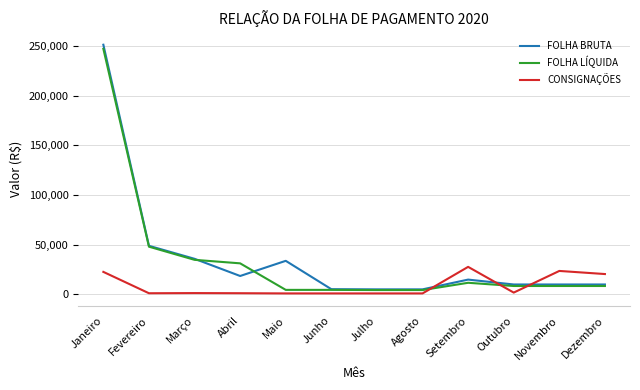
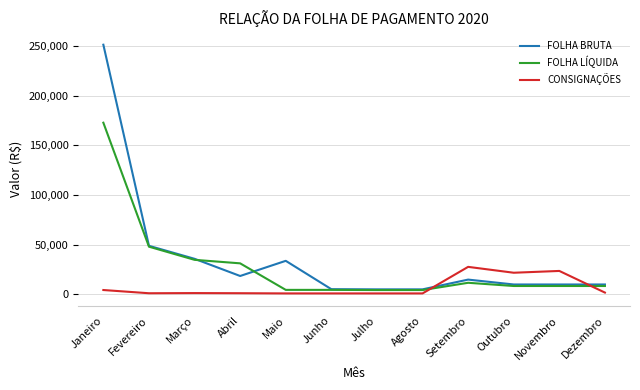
  {
    "FOLHA BRUTA": {
      "Janeiro": "250,000",
      "Abril": "20,000",
      "Maio": "30,000",
      "Setembro": "10,000"
    },
    "FOLHA LÍQUIDA": {
-     "Janeiro": "250,000",
+     "Janeiro": "170,000",
      "Abril": "30,000",
      "Maio": "0",
      "Setembro": "10,000"
    },
    "CONSIGNAÇÕES": {
-     "Janeiro": "20,000",
+     "Janeiro": "0",
      "Fevereiro": "0",
      "Março": "0",
      "Abril": "0",
      "Maio": "0",
      "Junho": "0",
      "Julho": "0",
      "Agosto": "0",
      "Setembro": "30,000",
-     "Outubro": "0",
+     "Outubro": "20,000",
      "Novembro": "20,000",
-     "Dezembro": "20,000"
+     "Dezembro": "0"
    }
  }
